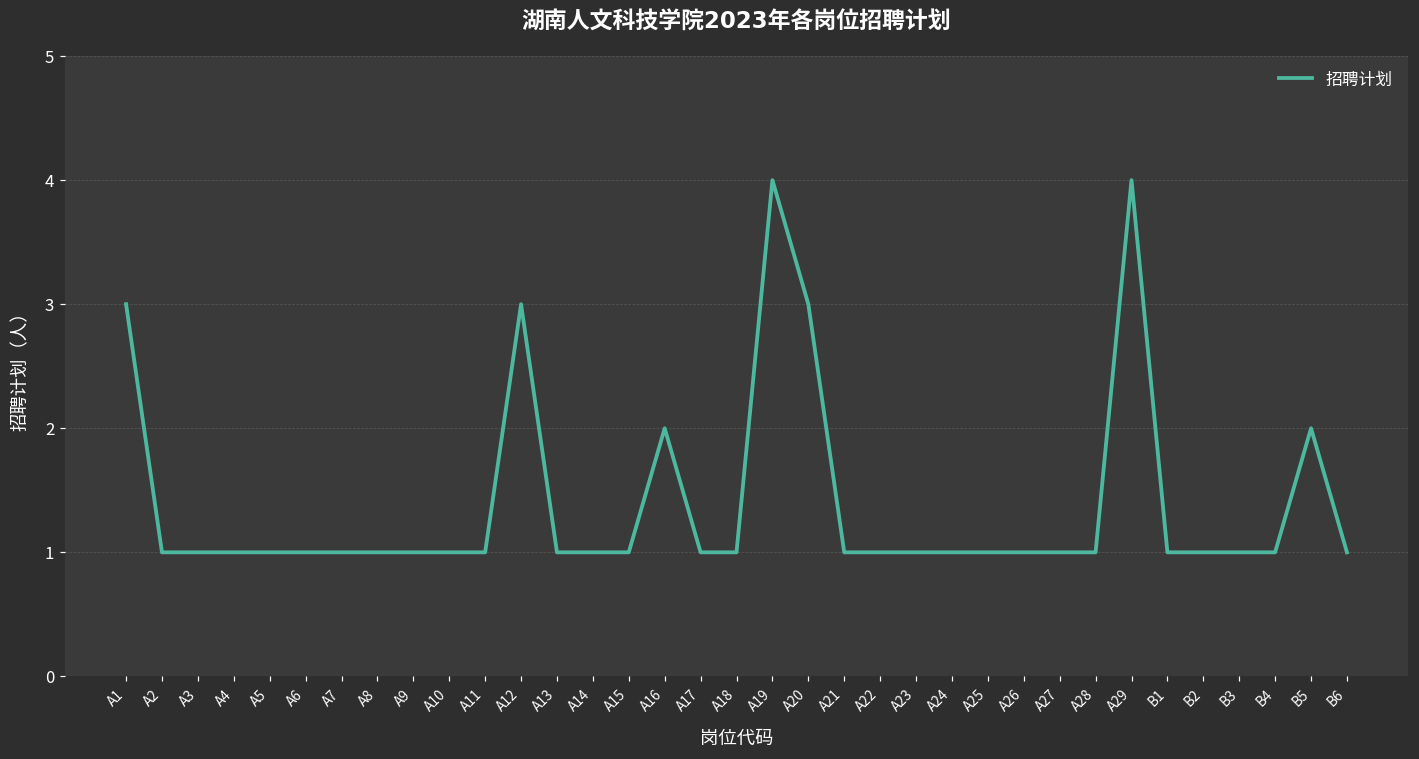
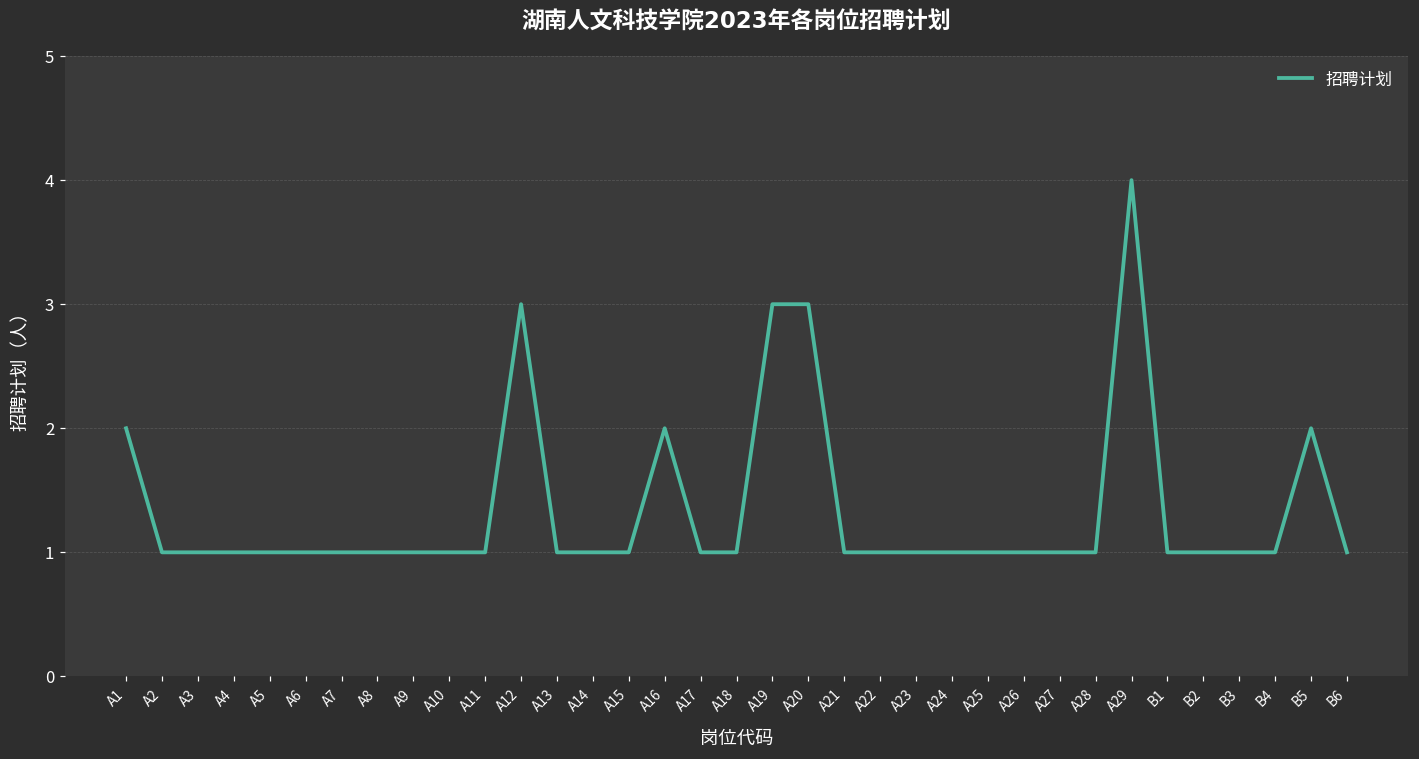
  {
-   "A1": 3,
+   "A1": 2,
    "A2": 1,
    "A3": 1,
    "A4": 1,
    "A5": 1,
    "A6": 1,
    "A7": 1,
    "A8": 1,
    "A9": 1,
    "A10": 1,
    "A11": 1,
    "A12": 3,
    "A13": 1,
    "A14": 1,
    "A15": 1,
    "A16": 2,
    "A17": 1,
    "A18": 1,
-   "A19": 4,
+   "A19": 3,
    "A20": 3,
    "A21": 1,
    "A22": 1,
    "A23": 1,
    "A24": 1,
    "A25": 1,
    "A26": 1,
    "A27": 1,
    "A28": 1,
    "A29": 4,
    "B1": 1,
    "B2": 1,
    "B3": 1,
    "B4": 1,
    "B5": 2,
    "B6": 1
  }
